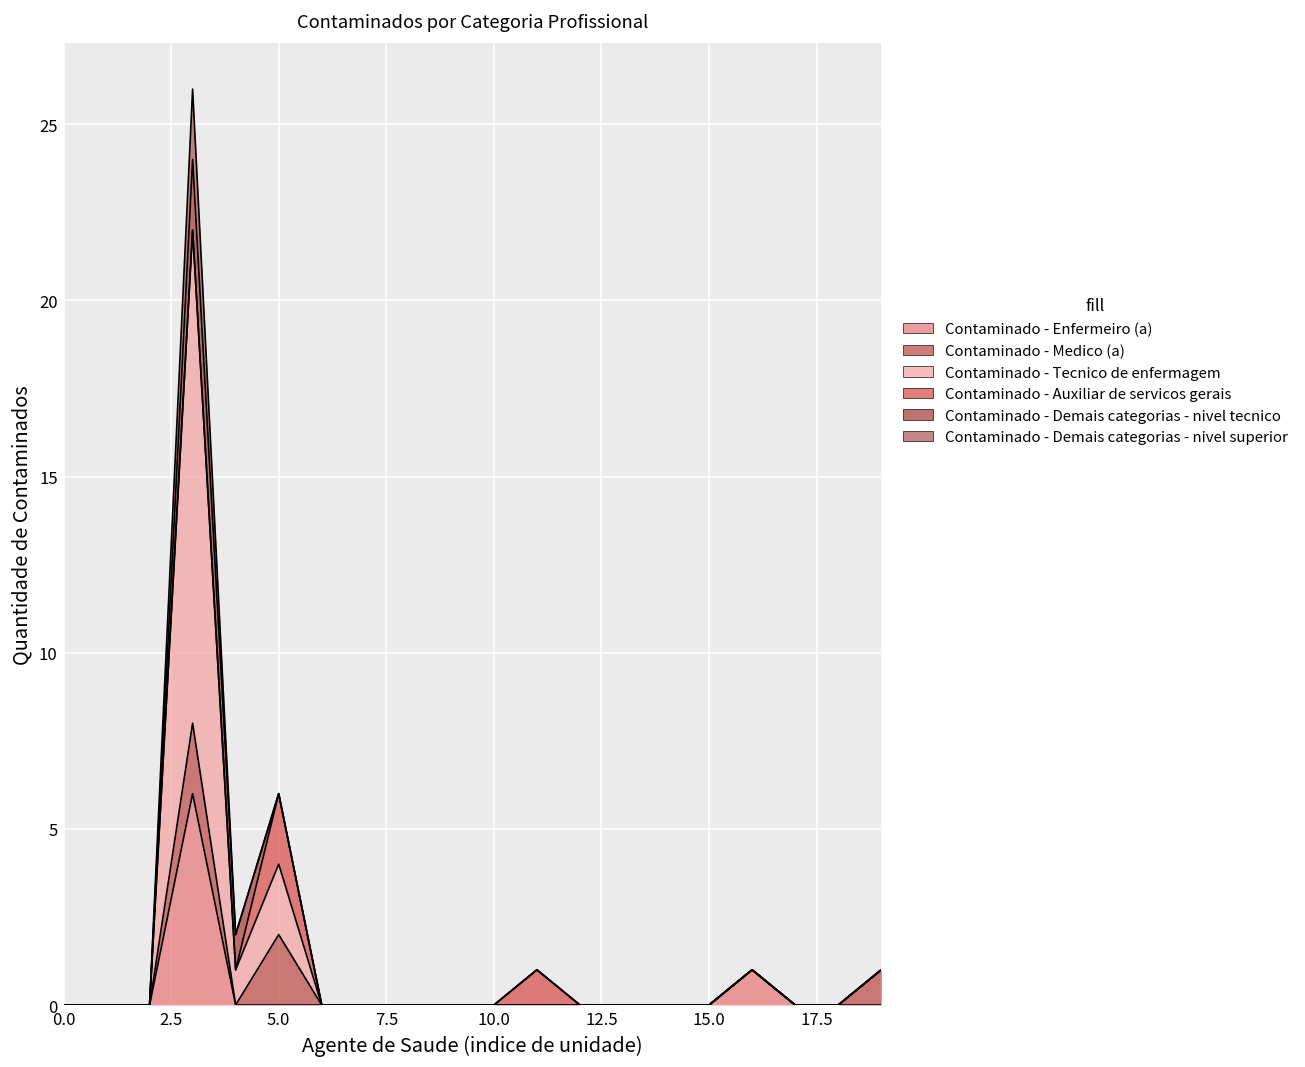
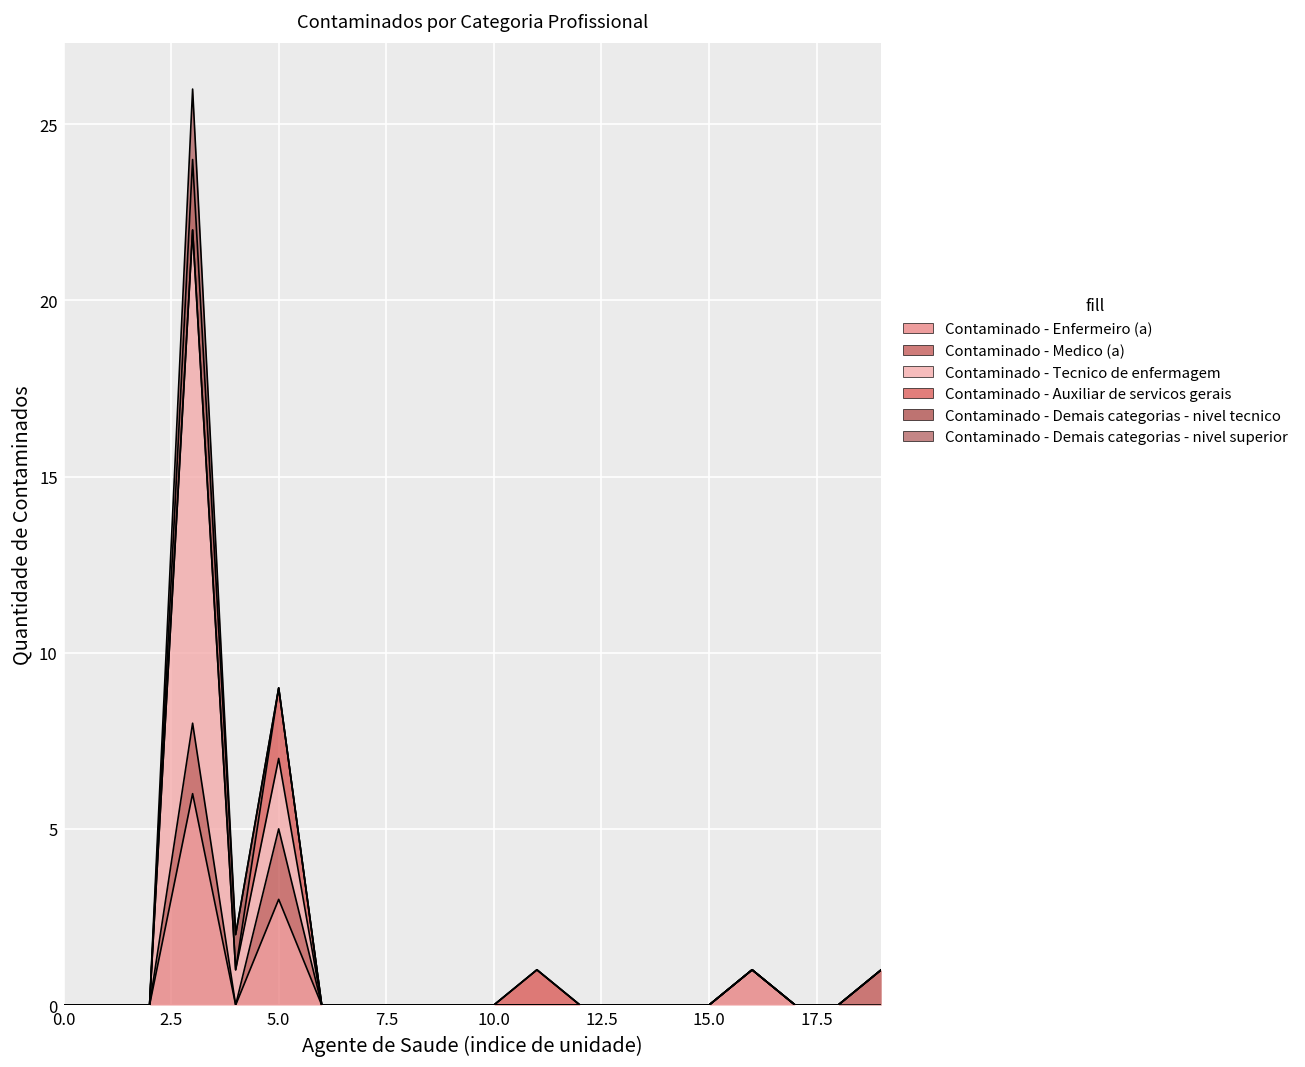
  {
    "Contaminado - Enfermeiro (a)": {
-     "5.0": 0
+     "5.0": 3
    },
    "Contaminado - Tecnico de enfermagem": {
      "5.0": 2
    }
  }
